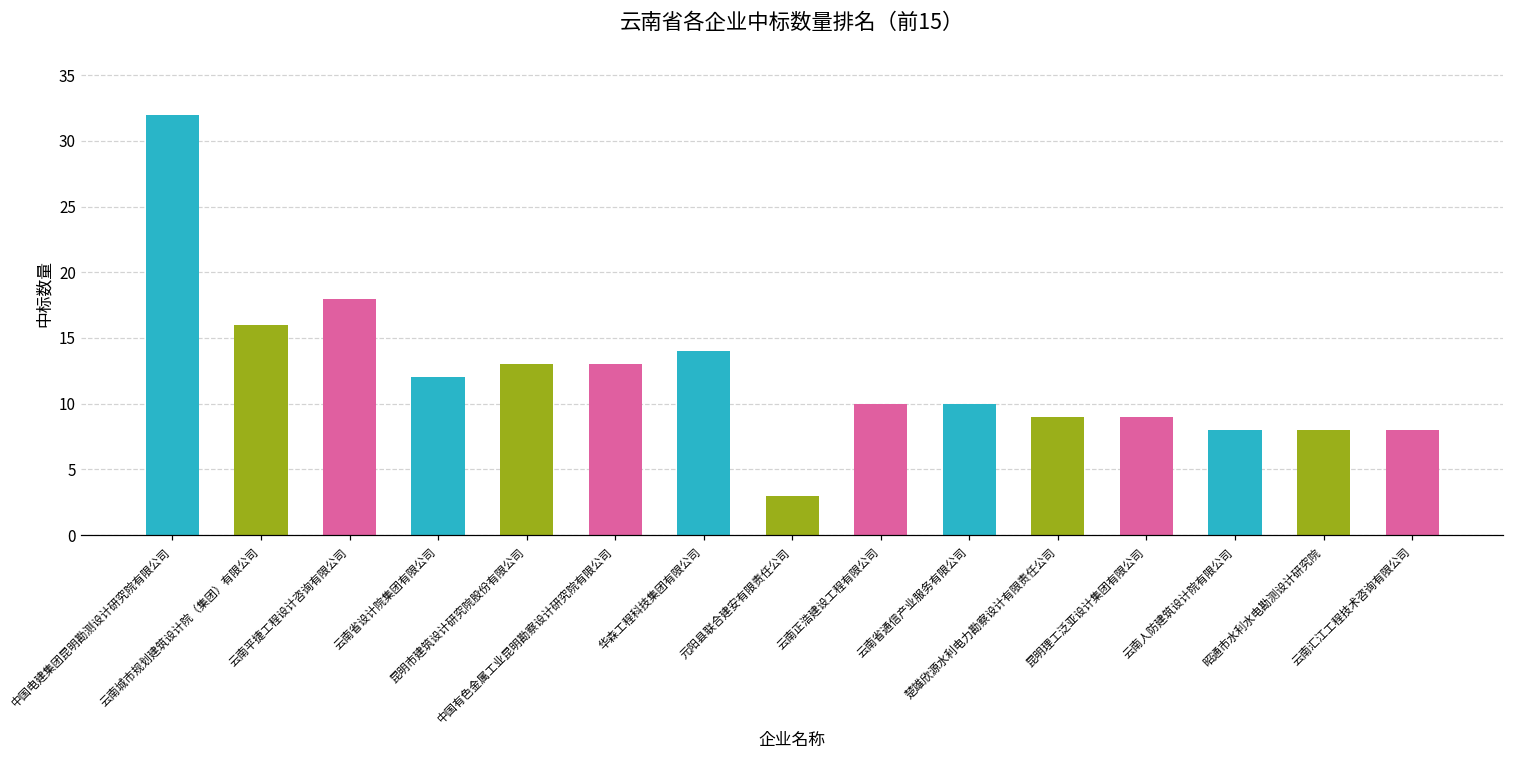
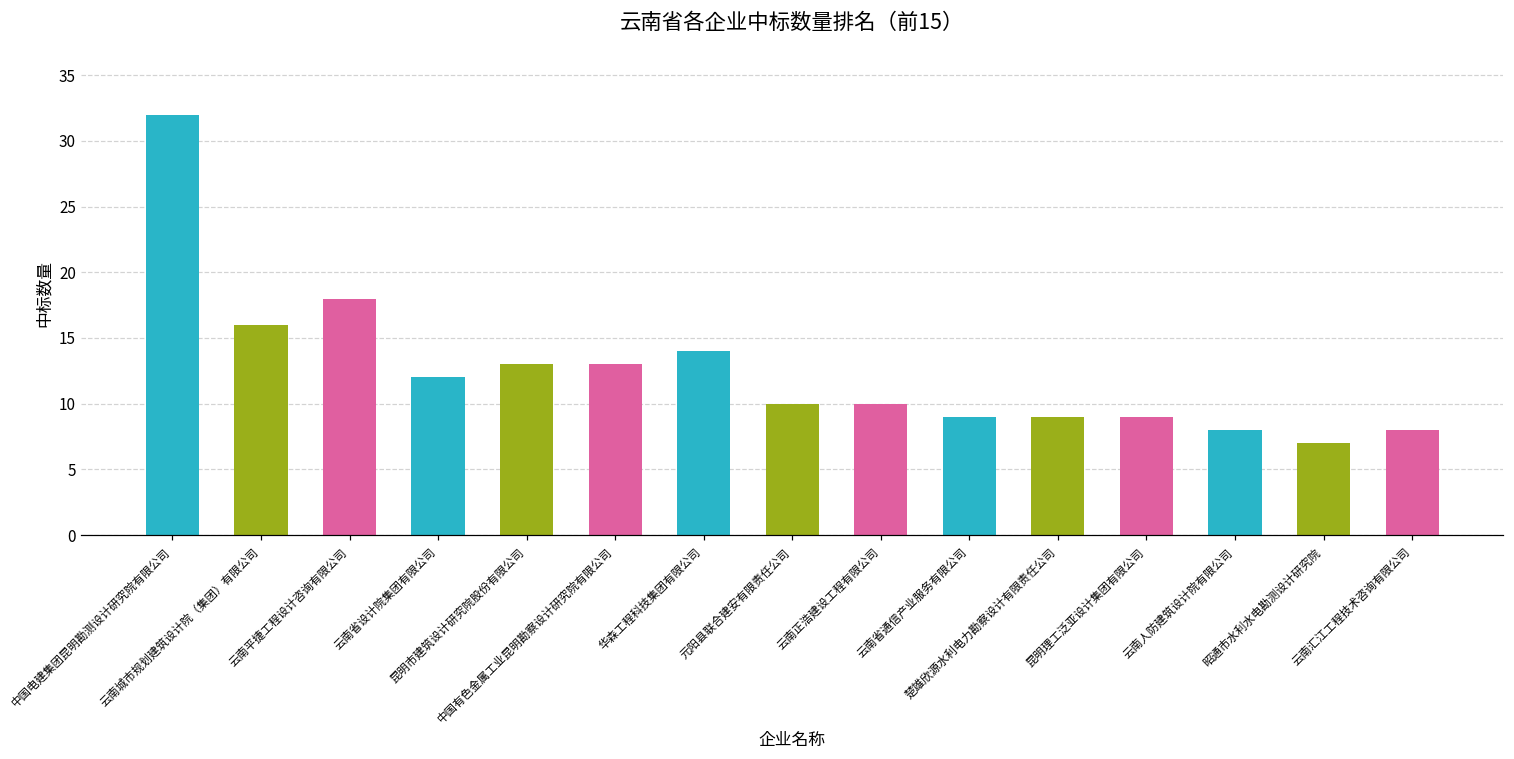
  {
    "中国电建集团昆明勘测设计研究院有限公司": 32,
    "云南城市规划建筑设计院（集团）有限公司": 16,
    "云南平捷工程设计咨询有限公司": 18,
    "云南省设计院集团有限公司": 12,
    "昆明市建筑设计研究院股份有限公司": 13,
    "中国有色金属工业昆明勘察设计研究院有限公司": 13,
    "华森工程科技集团有限公司": 14,
-   "元阳县联合建安有限责任公司": 3,
+   "元阳县联合建安有限责任公司": 10,
    "云南正浩建设工程有限公司": 10,
-   "云南省通信产业服务有限公司": 10,
+   "云南省通信产业服务有限公司": 9,
    "楚雄欣源水利电力勘察设计有限责任公司": 9,
    "昆明理工泛亚设计集团有限公司": 9,
    "云南人防建筑设计院有限公司": 8,
-   "昭通市水利水电勘测设计研究院": 8,
+   "昭通市水利水电勘测设计研究院": 7,
    "云南汇江工程技术咨询有限公司": 8
  }
